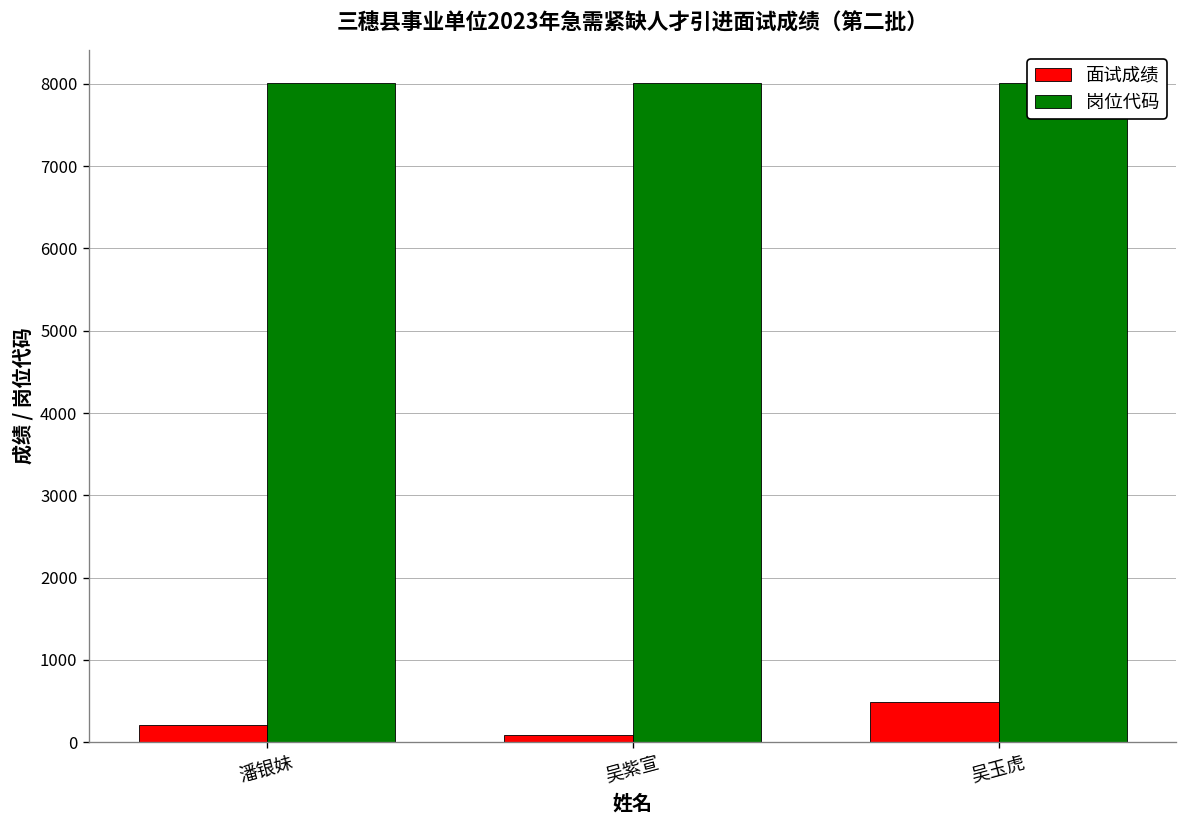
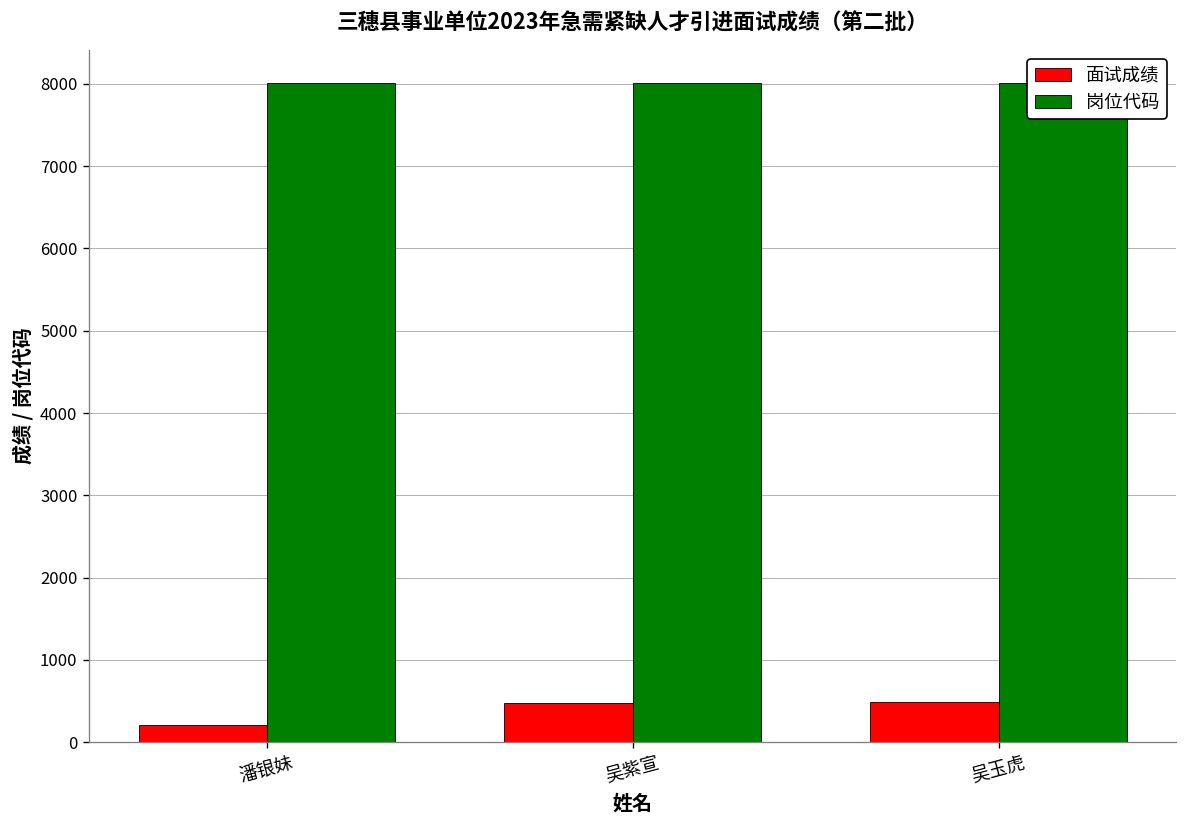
  {
    "面试成绩": {
      "潘银妹": 200,
-     "吴紫宣": 100,
+     "吴紫宣": 500,
      "吴玉虎": 500
    },
    "岗位代码": {
      "潘银妹": 8000,
      "吴紫宣": 8000
    }
  }
